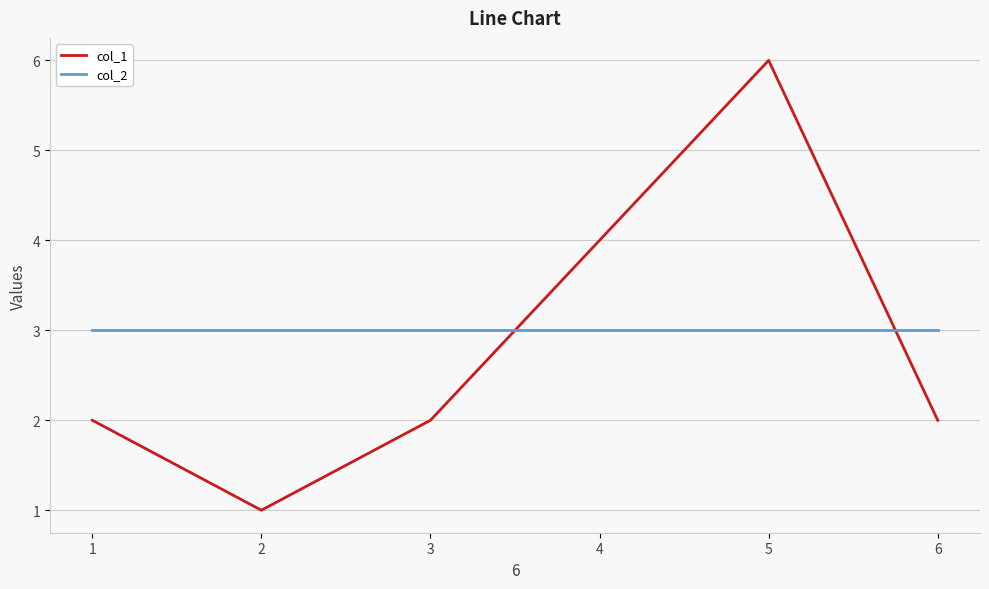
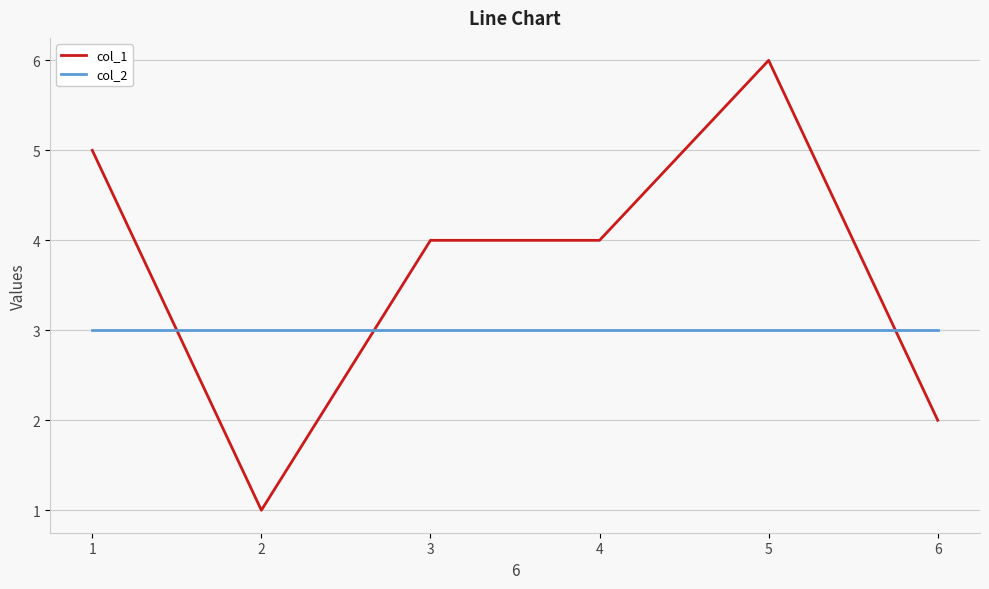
  {
    "col_1": {
-     "1": 2,
+     "1": 5,
      "2": 1,
-     "3": 2,
+     "3": 4,
      "4": 4,
      "5": 6,
      "6": 2
    },
    "col_2": {
      "1": 3,
      "2": 3,
      "3": 3,
      "4": 3,
      "5": 3,
      "6": 3
    }
  }
